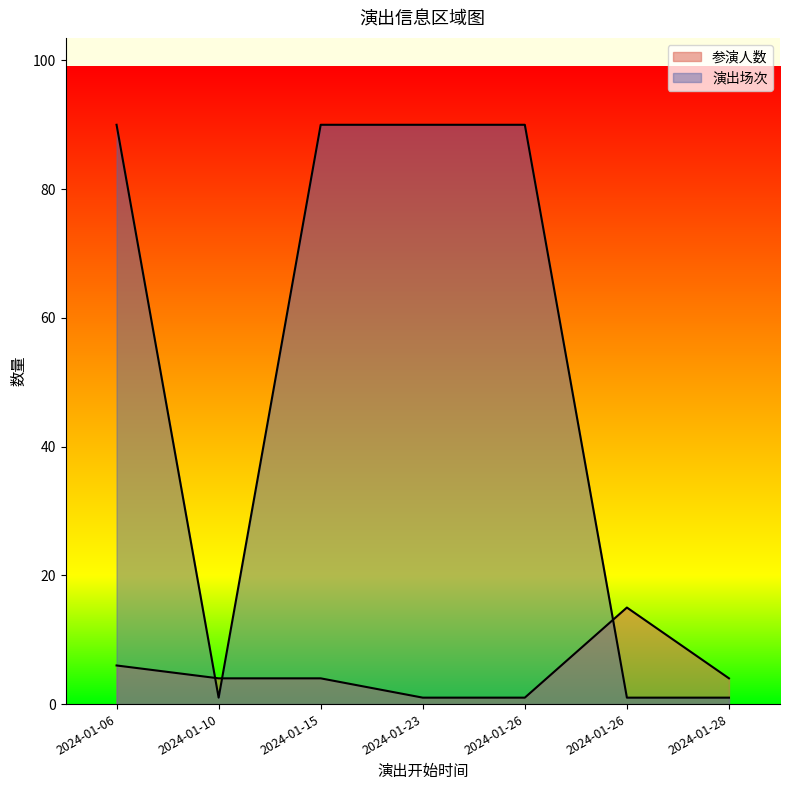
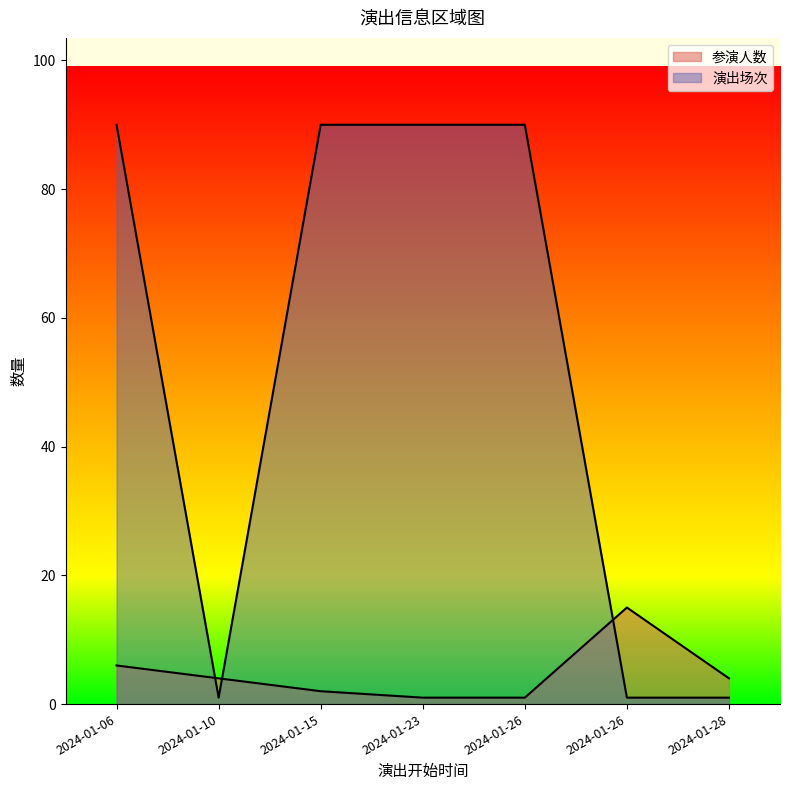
  {
    "参演人数": {
      "2024-01-06": 6,
      "2024-01-10": 4,
-     "2024-01-15": 4,
+     "2024-01-15": 2,
      "2024-01-23": 1,
      "2024-01-28": 4
    },
    "演出场次": {
      "2024-01-06": 90,
      "2024-01-10": 1,
      "2024-01-15": 90,
      "2024-01-23": 90,
      "2024-01-28": 1
    }
  }
